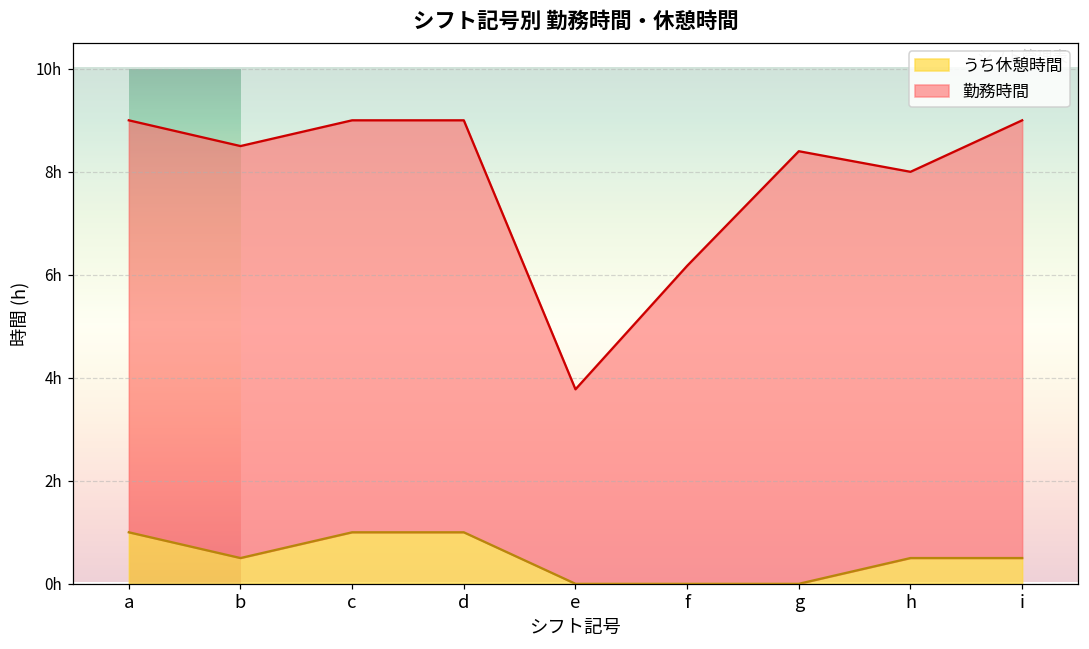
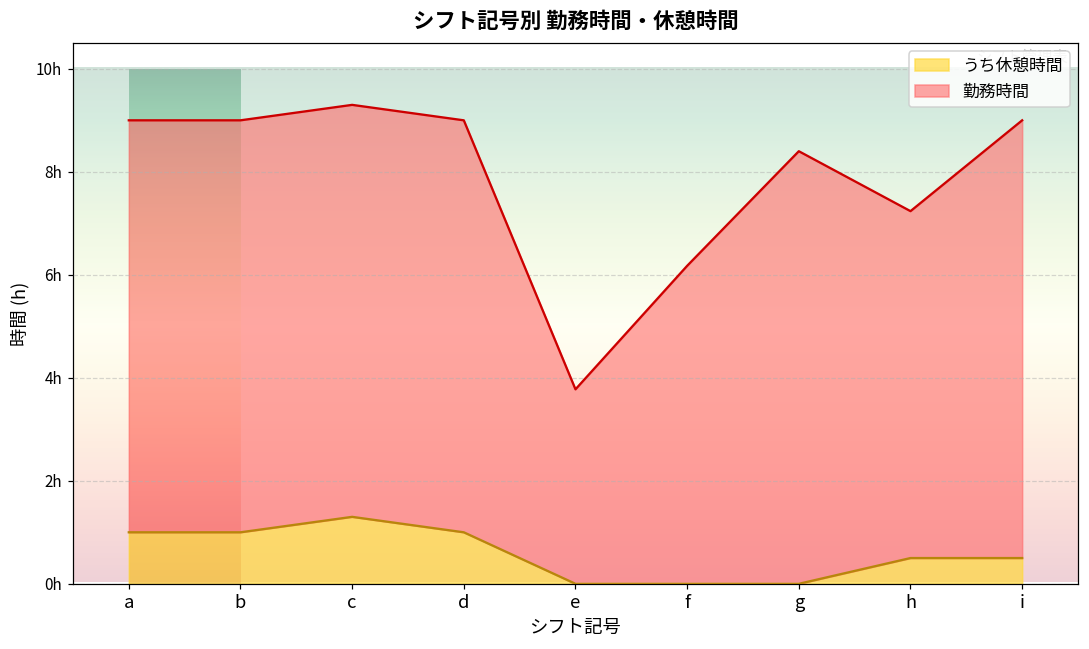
  {
    "うち休憩時間": {
      "a": "1.0h",
-     "b": "0.5h",
-     "c": "1.0h",
+     "b": "1.0h",
+     "c": "1.3h",
      "d": "1.0h",
      "e": "0.0h",
      "f": "0.0h",
      "g": "0.0h",
      "h": "0.5h",
      "i": "0.5h"
    },
    "勤務時間": {
      "a": "8.0h",
      "b": "8.0h",
      "c": "8.0h",
      "d": "8.0h",
      "e": "3.8h",
      "f": "6.2h",
      "g": "8.4h",
-     "h": "7.5h",
+     "h": "6.7h",
      "i": "8.5h"
    }
  }
